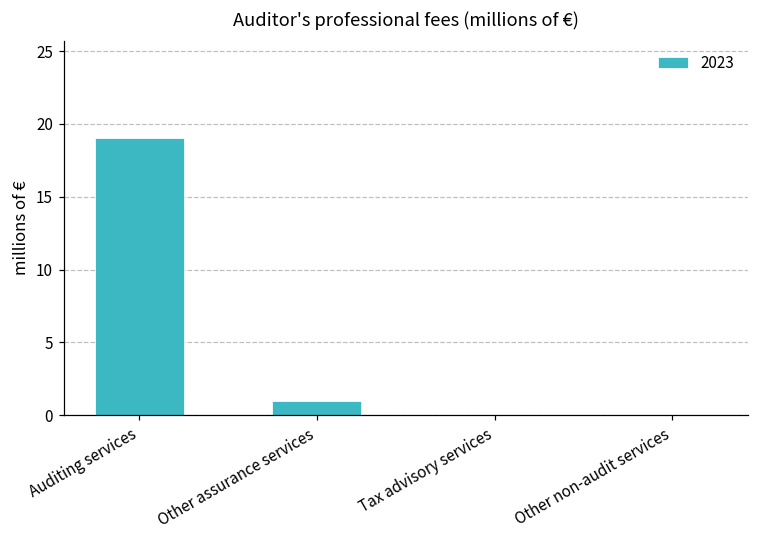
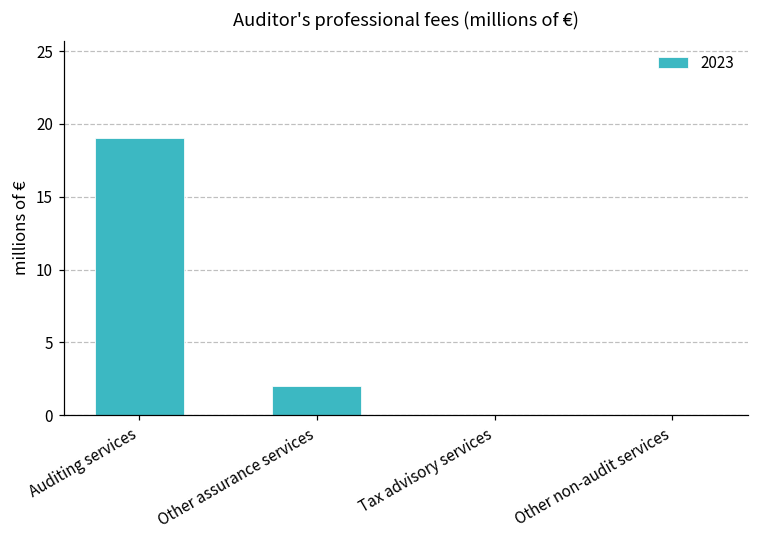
  {
    "Auditing services": 19,
-   "Other assurance services": 1,
+   "Other assurance services": 2,
    "Tax advisory services": 0,
    "Other non-audit services": 0
  }
